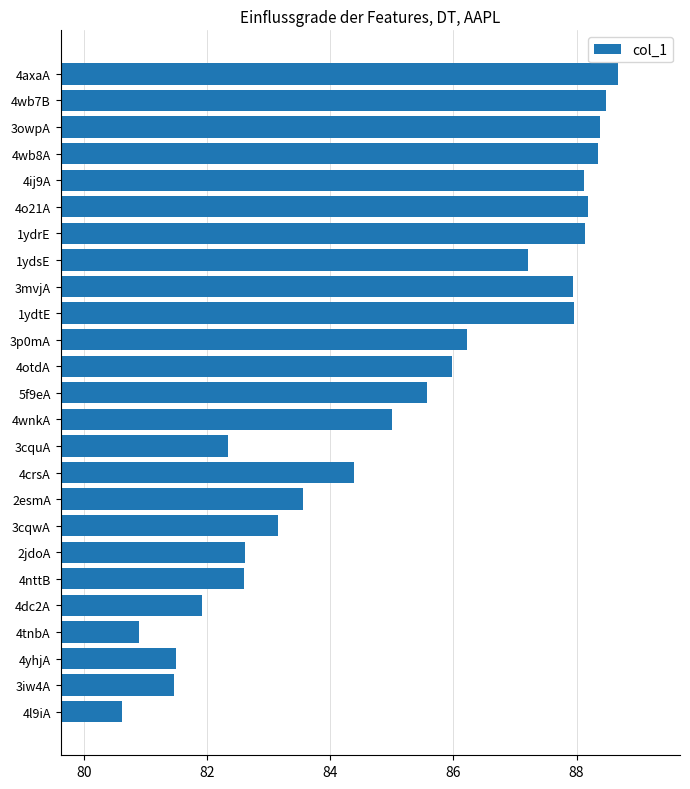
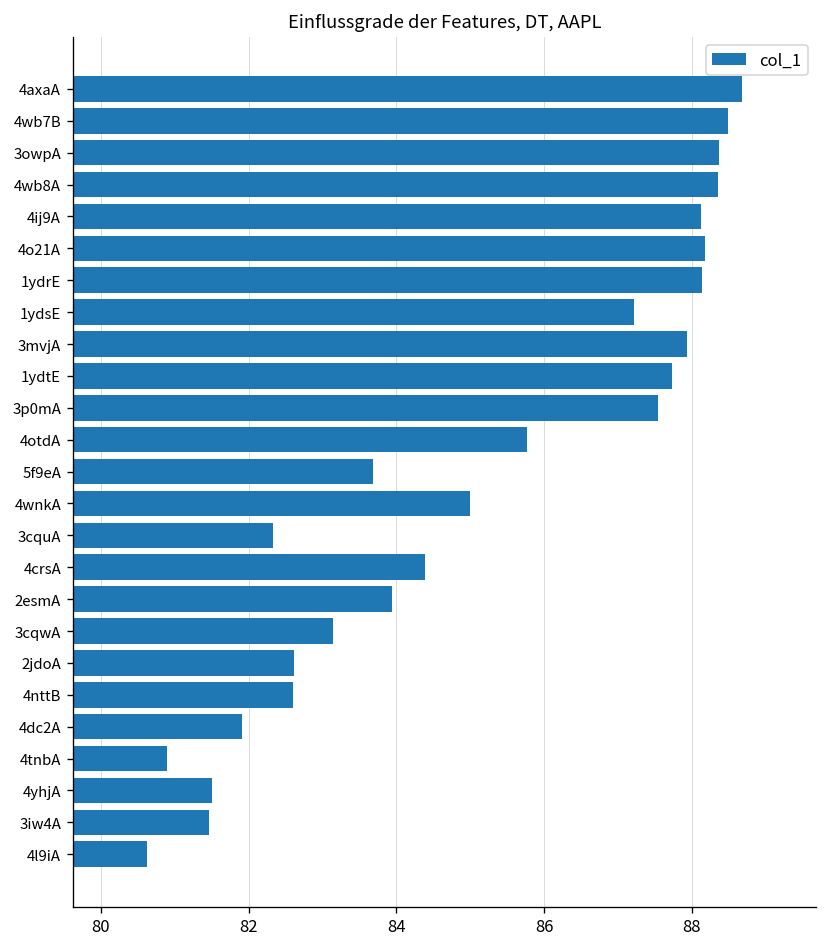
  {
    "4axaA": 88.7,
    "4wb7B": 88.5,
    "3owpA": 88.4,
    "4wb8A": 88.3,
    "4ij9A": 88.1,
    "4o21A": 88.2,
    "1ydrE": 88.1,
    "1ydsE": 87.2,
    "3mvjA": 87.9,
-   "1ydtE": 88.0,
-   "3p0mA": 86.2,
-   "4otdA": 86.0,
-   "5f9eA": 85.6,
+   "1ydtE": 87.7,
+   "3p0mA": 87.5,
+   "4otdA": 85.8,
+   "5f9eA": 83.7,
    "4wnkA": 85.0,
    "3cquA": 82.3,
    "4crsA": 84.4,
-   "2esmA": 83.6,
+   "2esmA": 83.9,
    "3cqwA": 83.1,
    "2jdoA": 82.6,
    "4nttB": 82.6,
    "4dc2A": 81.9,
    "4tnbA": 80.9,
    "4yhjA": 81.5,
    "3iw4A": 81.5,
    "4l9iA": 80.6
  }
